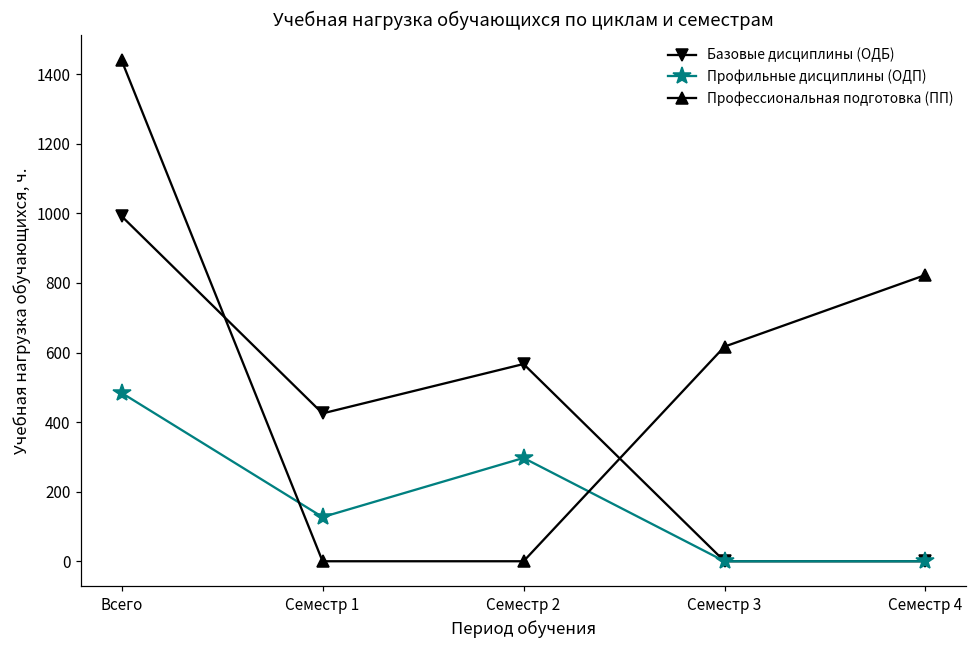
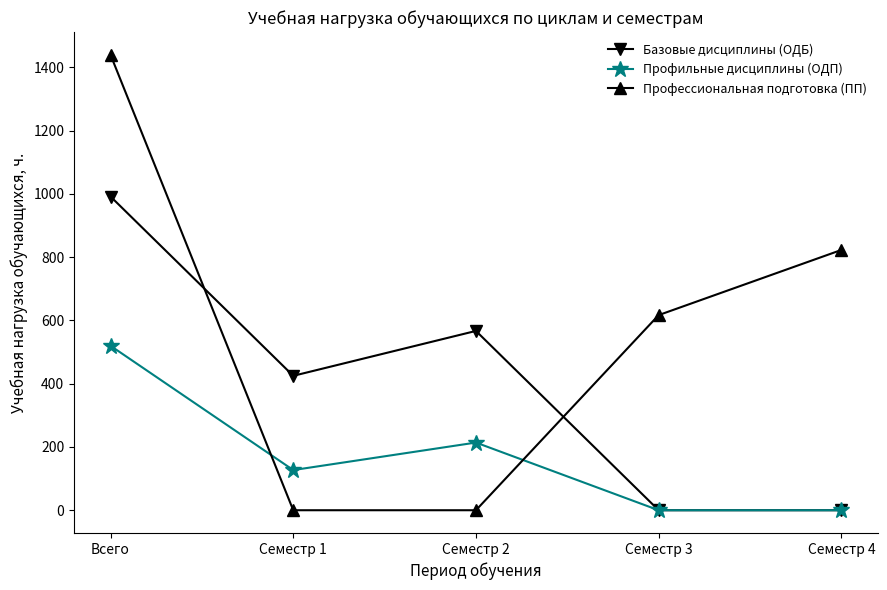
  {
    "Профильные дисциплины (ОДП)": {
-     "Всего": 480,
+     "Всего": 520,
      "Семестр 1": 130,
-     "Семестр 2": 300
+     "Семестр 2": 210
    }
  }
